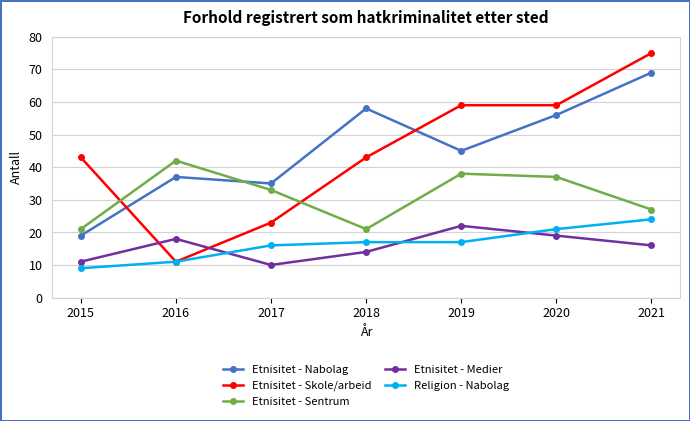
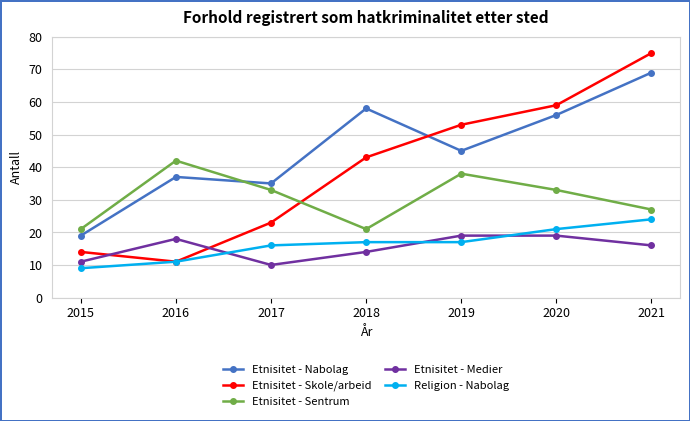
  {
    "Etnisitet - Nabolag": {
      "2015": 19,
      "2016": 37,
      "2017": 35,
      "2018": 58,
      "2019": 45,
      "2020": 56,
      "2021": 69
    },
    "Etnisitet - Skole/arbeid": {
-     "2015": 43,
+     "2015": 14,
      "2017": 23,
      "2018": 43,
-     "2019": 59,
+     "2019": 53,
      "2020": 59,
      "2021": 75
    },
    "Etnisitet - Sentrum": {
      "2015": 21,
      "2016": 42,
      "2017": 33,
      "2018": 21,
      "2019": 38,
-     "2020": 37,
+     "2020": 33,
      "2021": 27
    },
    "Etnisitet - Medier": {
      "2015": 11,
      "2016": 18,
      "2017": 10,
      "2018": 14,
-     "2019": 22,
+     "2019": 19,
      "2020": 19,
      "2021": 16
    },
    "Religion - Nabolag": {
      "2015": 9,
      "2017": 16,
      "2018": 17,
      "2019": 17,
      "2020": 21,
      "2021": 24
    }
  }
